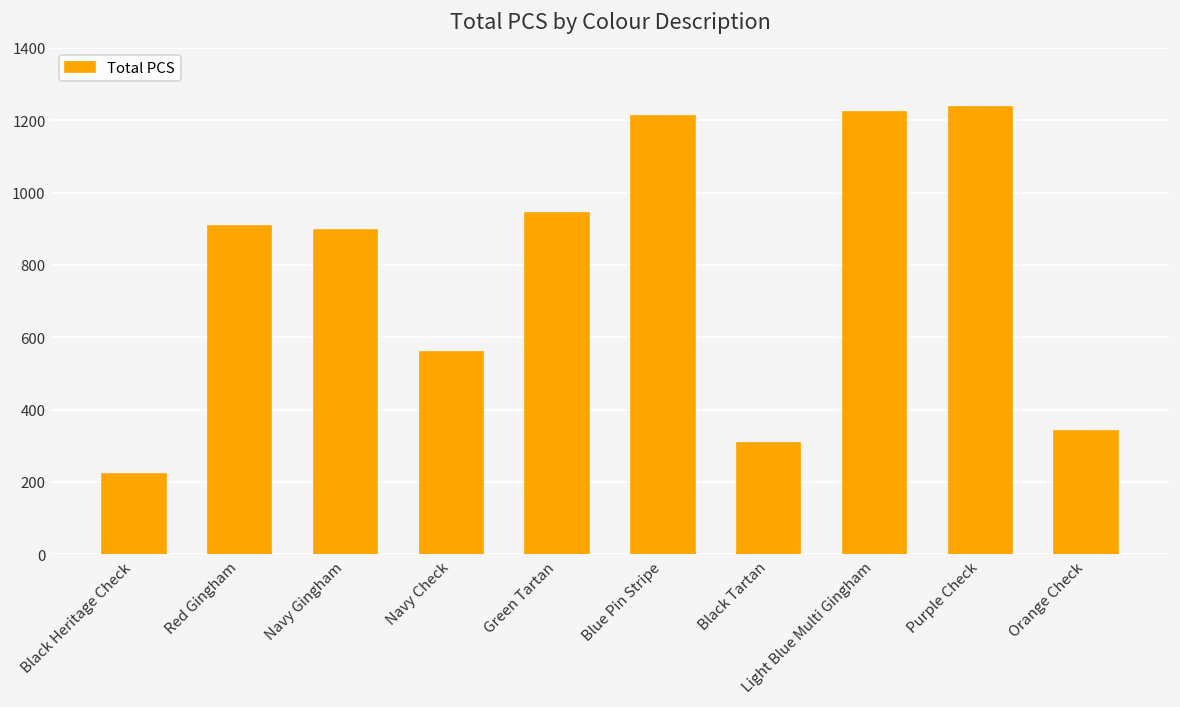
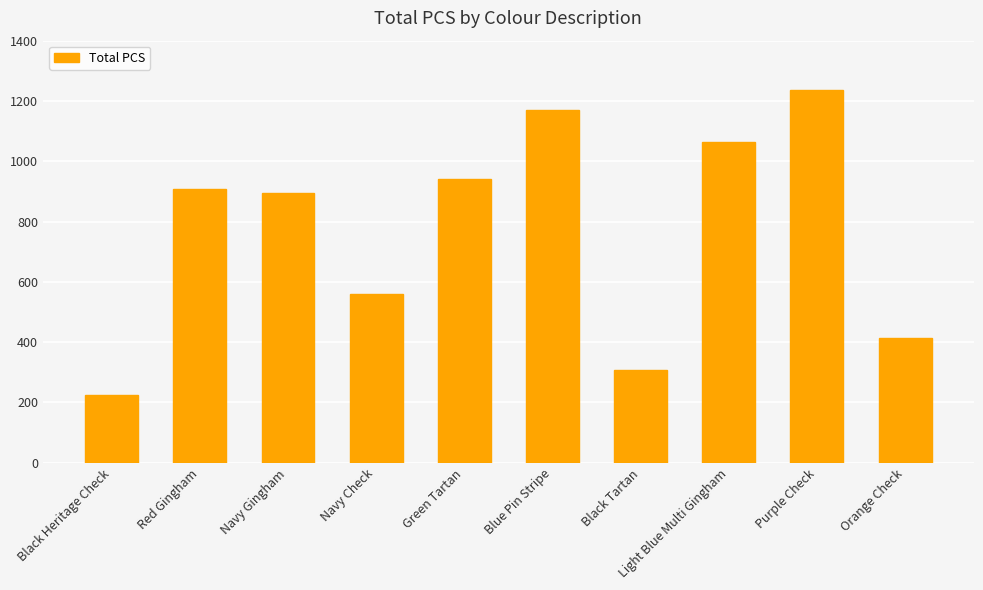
  {
    "Black Heritage Check": 220,
    "Red Gingham": 910,
    "Navy Gingham": 900,
    "Navy Check": 560,
    "Green Tartan": 940,
-   "Blue Pin Stripe": 1210,
+   "Blue Pin Stripe": 1170,
    "Black Tartan": 310,
-   "Light Blue Multi Gingham": 1220,
+   "Light Blue Multi Gingham": 1070,
    "Purple Check": 1240,
-   "Orange Check": 340
+   "Orange Check": 420
  }
